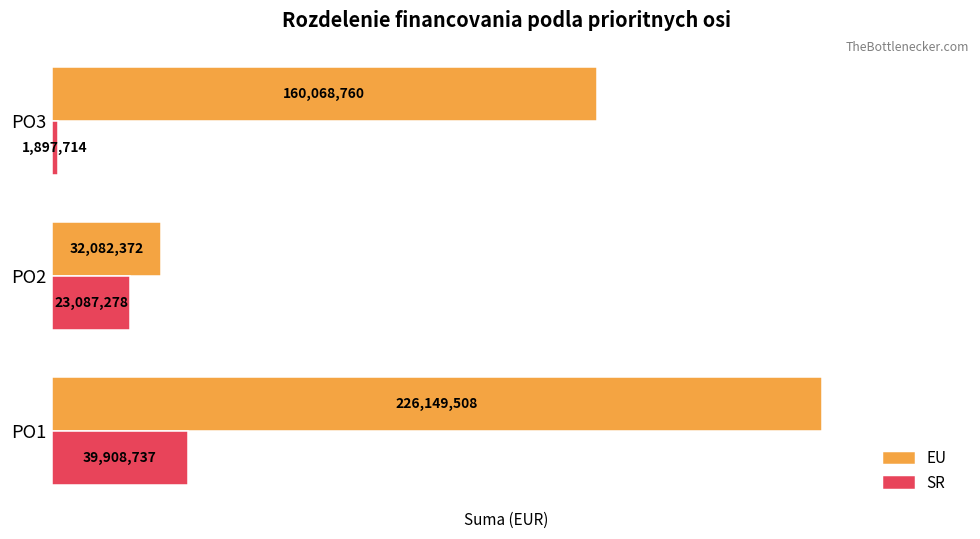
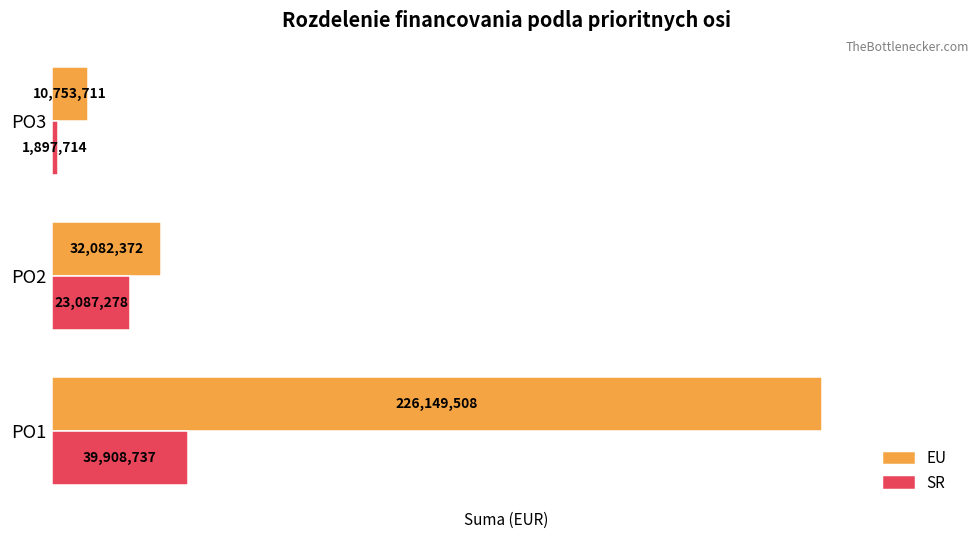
  {
    "EU": {
-     "PO3": "160,068,760",
+     "PO3": "10,753,711",
      "PO2": "32,082,372",
      "PO1": "226,149,508"
    },
    "SR": {
      "PO3": "1,897,714",
      "PO2": "23,087,278",
      "PO1": "39,908,737"
    }
  }
